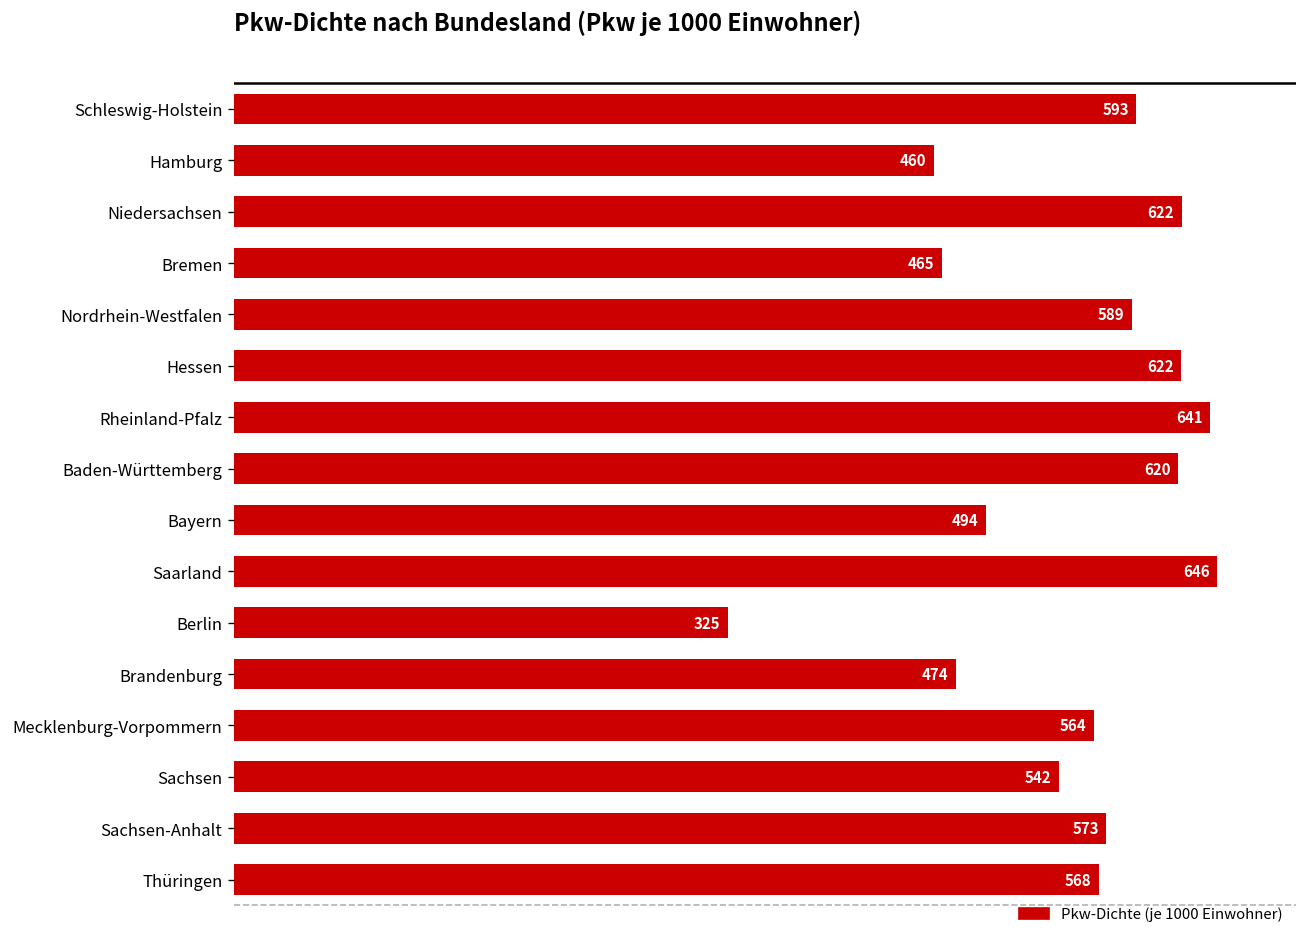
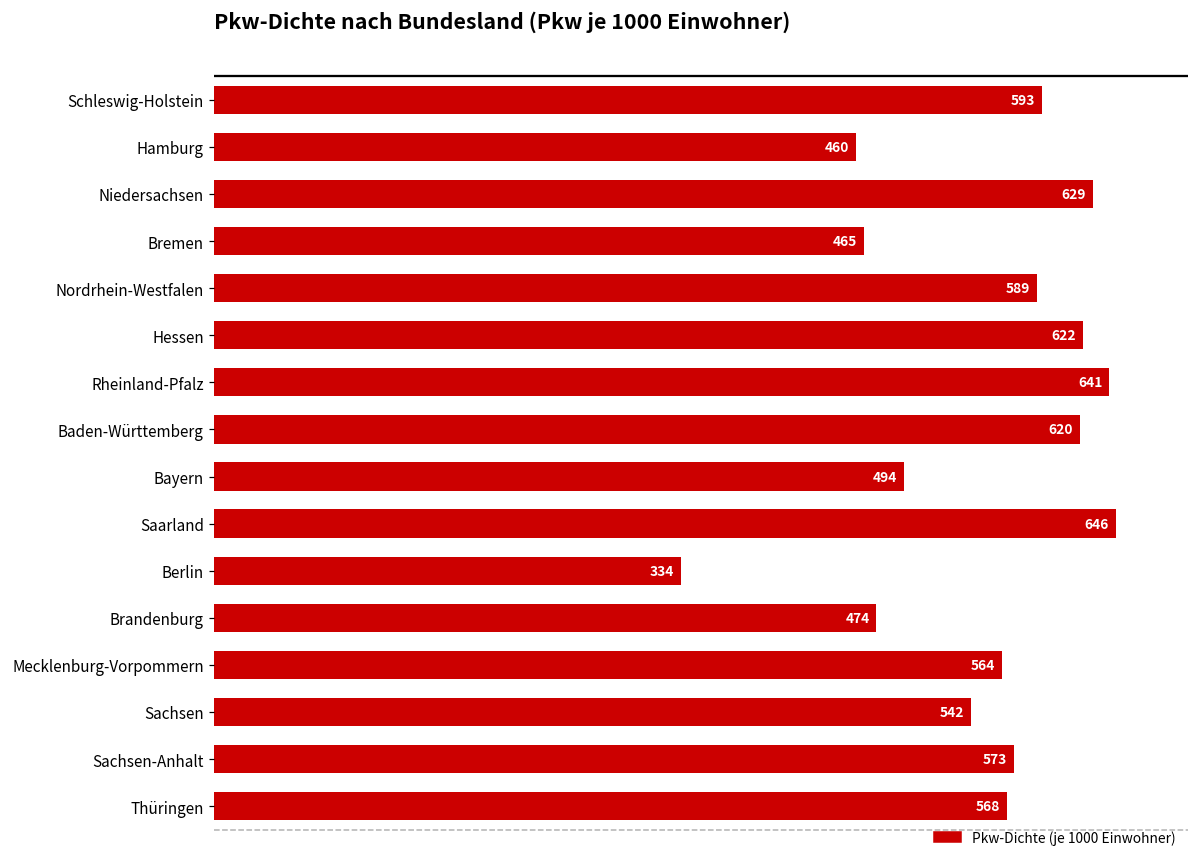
  {
    "Schleswig-Holstein": 593,
    "Hamburg": 460,
-   "Niedersachsen": 622,
+   "Niedersachsen": 629,
    "Bremen": 465,
    "Nordrhein-Westfalen": 589,
    "Hessen": 622,
    "Rheinland-Pfalz": 641,
    "Baden-Württemberg": 620,
    "Bayern": 494,
    "Saarland": 646,
-   "Berlin": 325,
+   "Berlin": 334,
    "Brandenburg": 474,
    "Mecklenburg-Vorpommern": 564,
    "Sachsen": 542,
    "Sachsen-Anhalt": 573,
    "Thüringen": 568
  }
